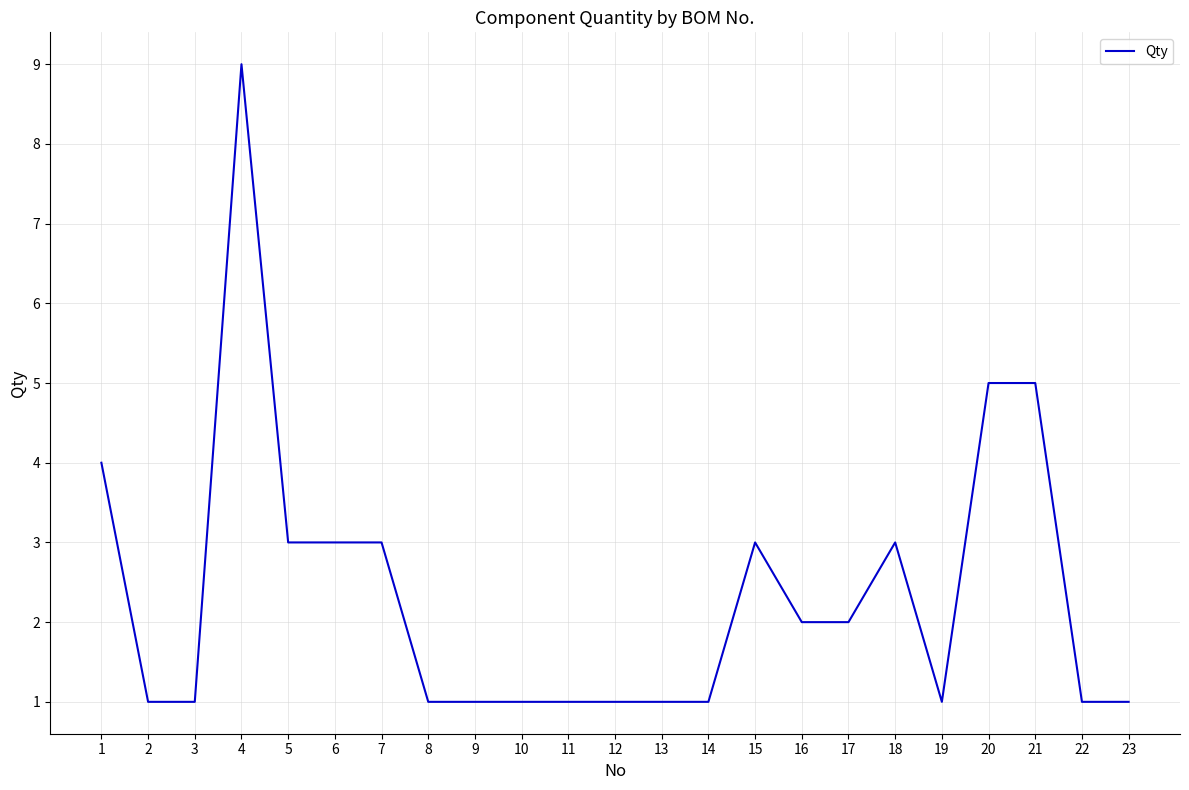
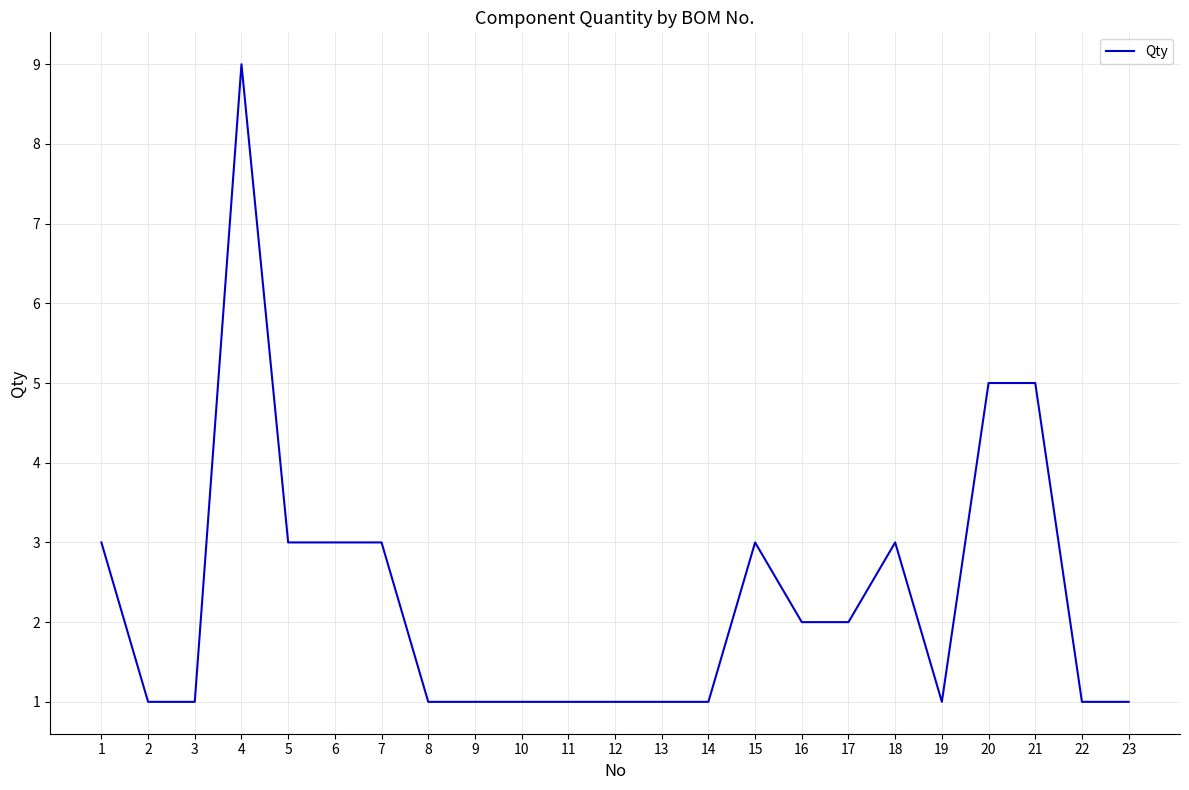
  {
-   "1": 4,
+   "1": 3,
    "2": 1,
    "3": 1,
    "4": 9,
    "5": 3,
    "6": 3,
    "7": 3,
    "8": 1,
    "9": 1,
    "10": 1,
    "11": 1,
    "12": 1,
    "13": 1,
    "14": 1,
    "15": 3,
    "16": 2,
    "17": 2,
    "18": 3,
    "19": 1,
    "20": 5,
    "21": 5,
    "22": 1,
    "23": 1
  }
